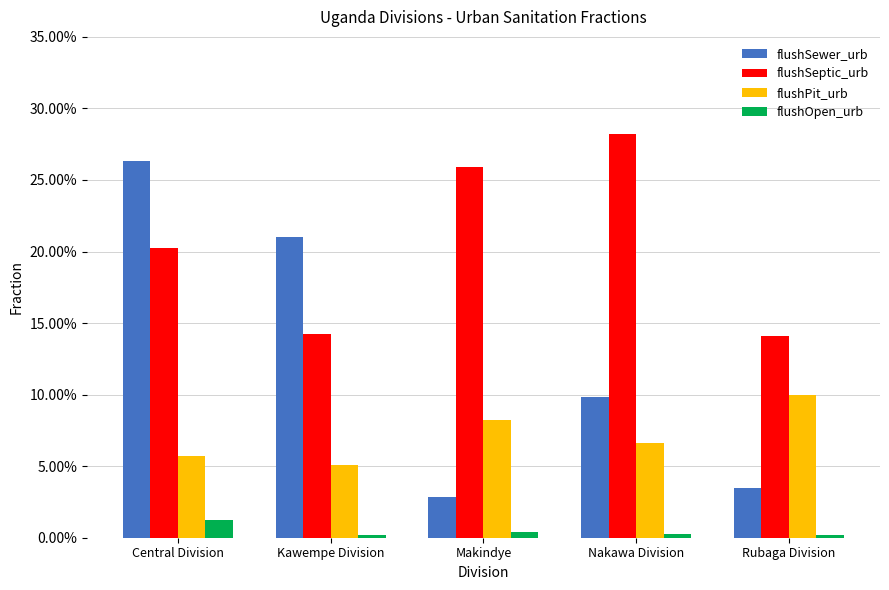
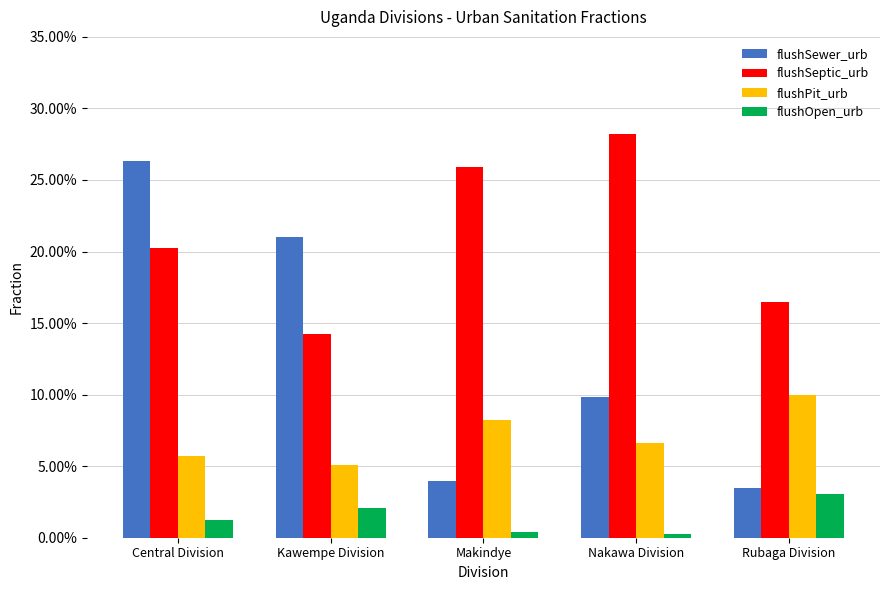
  {
    "flushSewer_urb": {
      "Central Division": "26.3%",
      "Kawempe Division": "21.0%",
-     "Makindye": "2.9%",
+     "Makindye": "3.9%",
      "Nakawa Division": "9.9%",
      "Rubaga Division": "3.4%"
    },
    "flushSeptic_urb": {
      "Central Division": "20.2%",
      "Kawempe Division": "14.2%",
      "Makindye": "25.9%",
      "Nakawa Division": "28.2%",
-     "Rubaga Division": "14.1%"
+     "Rubaga Division": "16.5%"
    },
    "flushPit_urb": {
      "Central Division": "5.7%",
      "Kawempe Division": "5.1%",
      "Makindye": "8.3%",
      "Nakawa Division": "6.6%",
      "Rubaga Division": "10.0%"
    },
    "flushOpen_urb": {
      "Central Division": "1.2%",
-     "Kawempe Division": "0.2%",
+     "Kawempe Division": "2.1%",
      "Makindye": "0.4%",
      "Nakawa Division": "0.3%",
-     "Rubaga Division": "0.2%"
+     "Rubaga Division": "3.1%"
    }
  }
